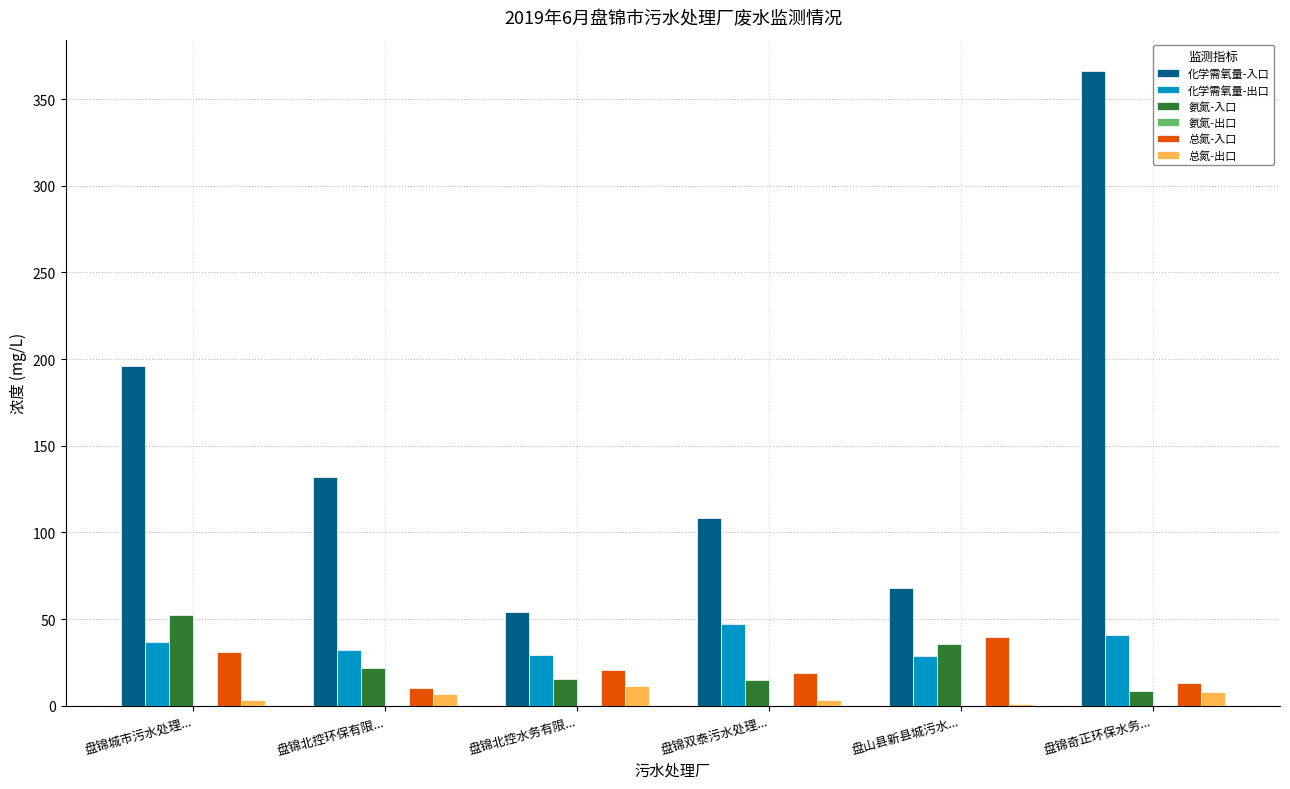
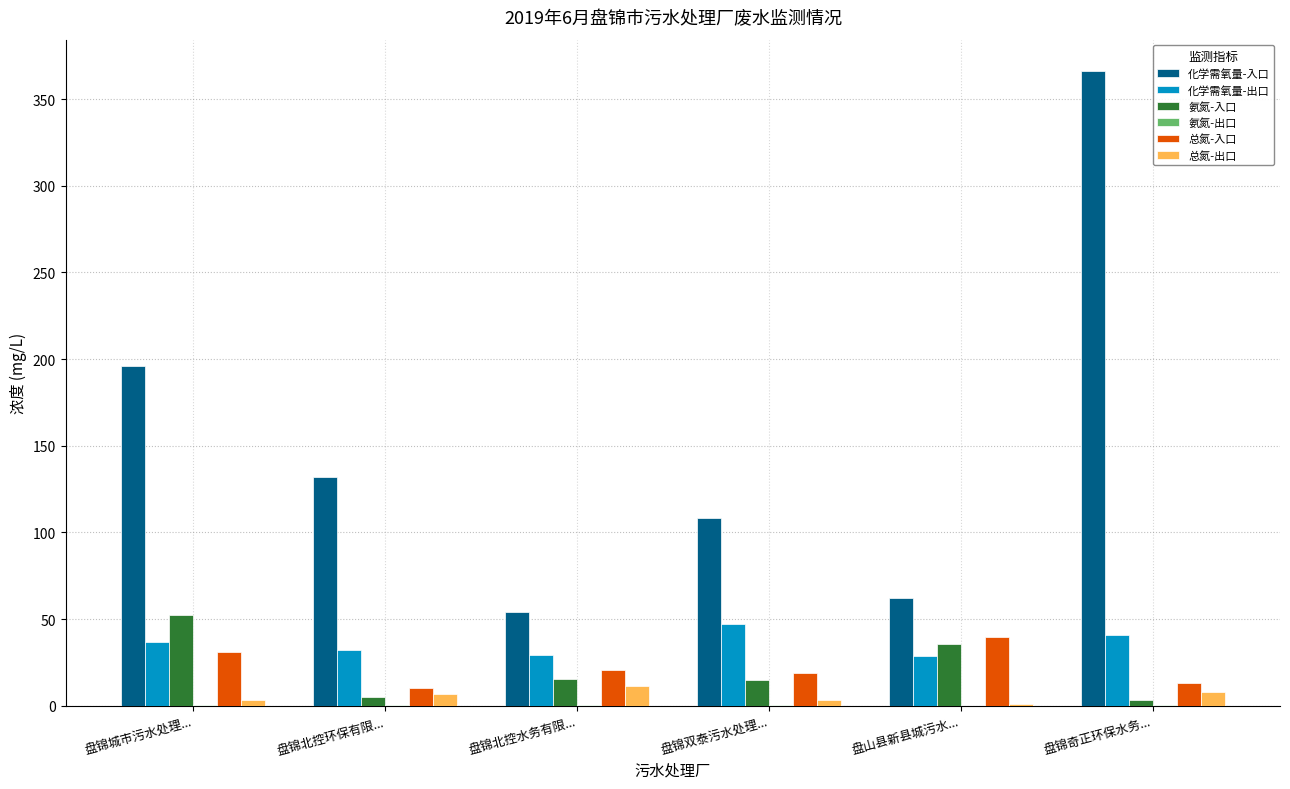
  {
    "化学需氧量-入口": {
      "盘锦城市污水处理...": 196,
      "盘锦北控环保有限...": 132,
      "盘锦北控水务有限...": 54,
      "盘锦双泰污水处理...": 108,
-     "盘山县新县城污水...": 68,
+     "盘山县新县城污水...": 62,
      "盘锦奇正环保水务...": 366
    },
    "化学需氧量-出口": {
      "盘锦城市污水处理...": 37,
      "盘锦北控环保有限...": 32,
      "盘锦北控水务有限...": 30,
      "盘锦双泰污水处理...": 47,
      "盘山县新县城污水...": 29,
      "盘锦奇正环保水务...": 41
    },
    "氨氮-入口": {
      "盘锦城市污水处理...": 53,
-     "盘锦北控环保有限...": 22,
+     "盘锦北控环保有限...": 5,
      "盘锦北控水务有限...": 15,
      "盘锦双泰污水处理...": 15,
      "盘山县新县城污水...": 36,
-     "盘锦奇正环保水务...": 8
+     "盘锦奇正环保水务...": 3
    },
    "总氮-入口": {
      "盘锦城市污水处理...": 31,
      "盘锦北控环保有限...": 10,
      "盘锦北控水务有限...": 21,
      "盘锦双泰污水处理...": 19,
      "盘山县新县城污水...": 40,
      "盘锦奇正环保水务...": 13
    },
    "总氮-出口": {
      "盘锦城市污水处理...": 3,
      "盘锦北控环保有限...": 7,
      "盘锦北控水务有限...": 11,
      "盘锦双泰污水处理...": 3,
      "盘锦奇正环保水务...": 8
    }
  }
